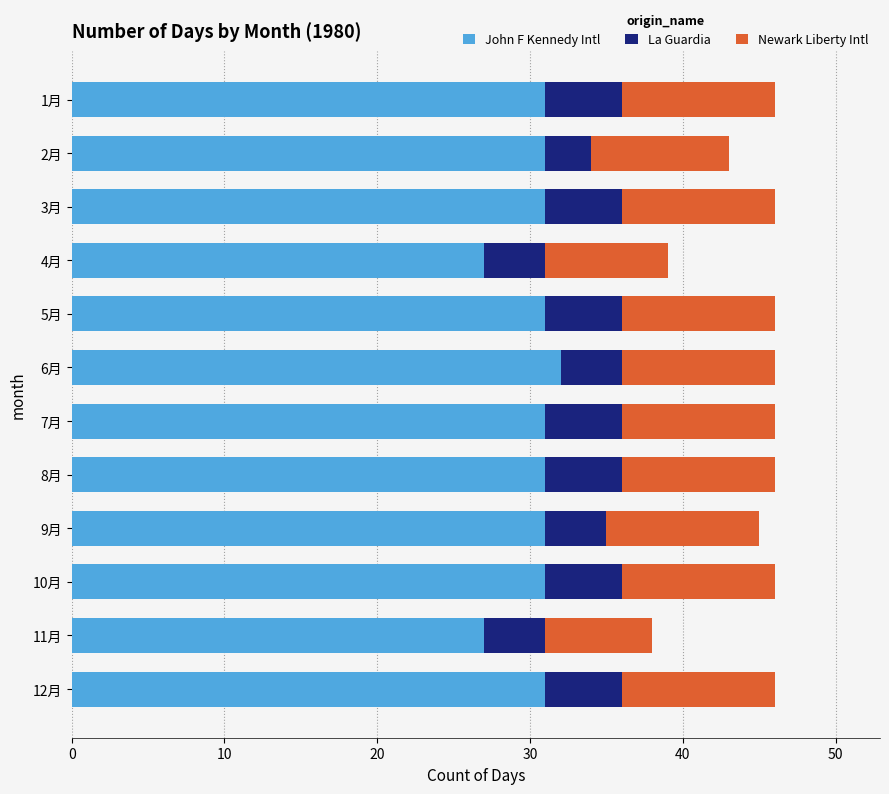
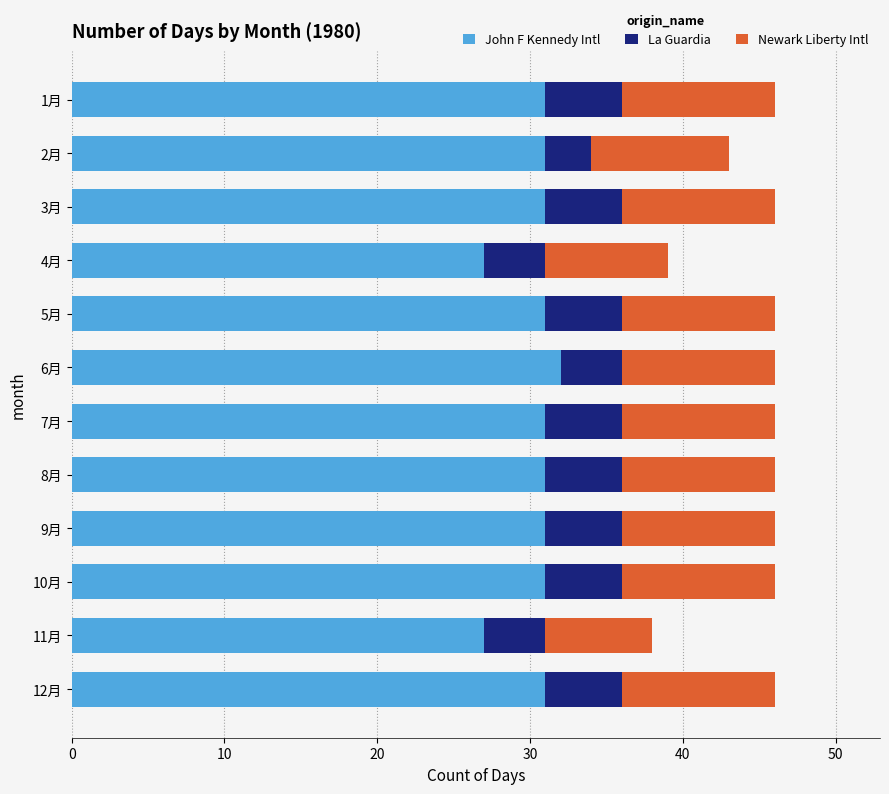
  {
    "John F Kennedy Intl": {
      "1月": 31,
      "2月": 31,
      "3月": 31,
      "4月": 27,
      "5月": 31,
      "6月": 32,
      "7月": 31,
      "8月": 31,
      "9月": 31,
      "10月": 31,
      "11月": 27,
      "12月": 31
    },
    "La Guardia": {
      "1月": 5,
      "2月": 3,
      "3月": 5,
      "4月": 4,
      "5月": 5,
      "6月": 4,
      "7月": 5,
      "8月": 5,
-     "9月": 4,
+     "9月": 5,
      "10月": 5,
      "11月": 4,
      "12月": 5
    },
    "Newark Liberty Intl": {
      "1月": 10,
      "2月": 9,
      "3月": 10,
      "4月": 8,
      "5月": 10,
      "6月": 10,
      "7月": 10,
      "8月": 10,
      "9月": 10,
      "10月": 10,
      "11月": 7,
      "12月": 10
    }
  }
